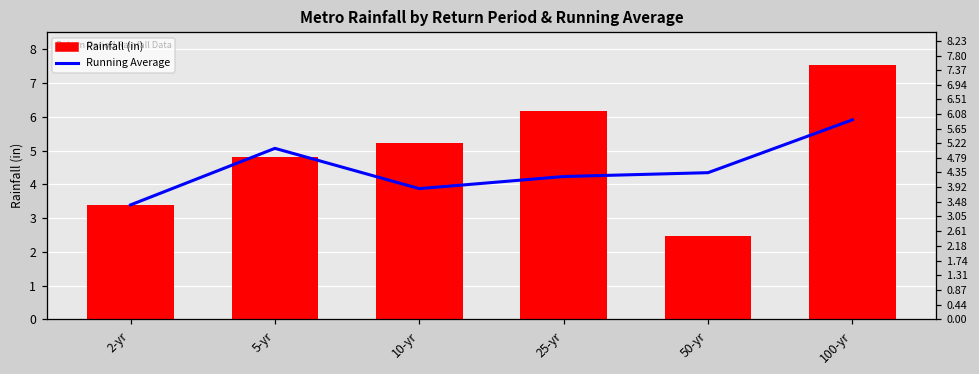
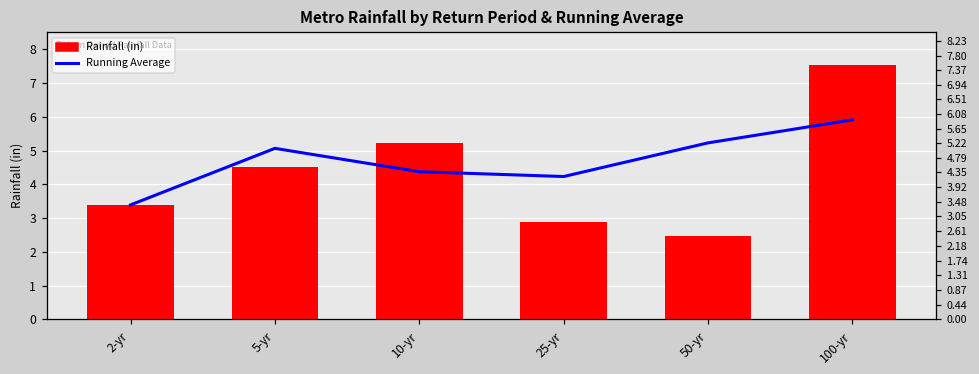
  {
    "Running Average": {
      "2-yr": 3.4,
      "5-yr": 5.1,
-     "10-yr": 3.9,
+     "10-yr": 4.4,
      "25-yr": 4.2,
-     "50-yr": 4.3,
+     "50-yr": 5.2,
      "100-yr": 5.9
    },
    "Rainfall (in)": {
      "2-yr": 3.4,
-     "5-yr": 4.8,
+     "5-yr": 4.5,
      "10-yr": 5.2,
-     "25-yr": 6.2,
+     "25-yr": 2.9,
      "50-yr": 2.5,
      "100-yr": 7.5
    }
  }
